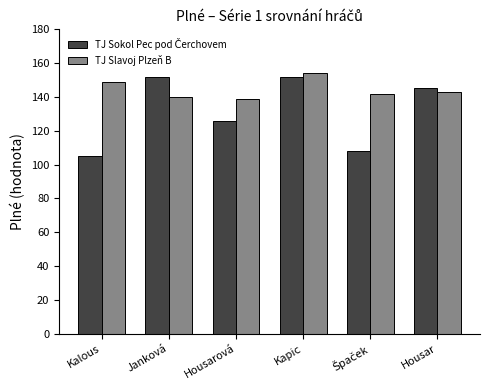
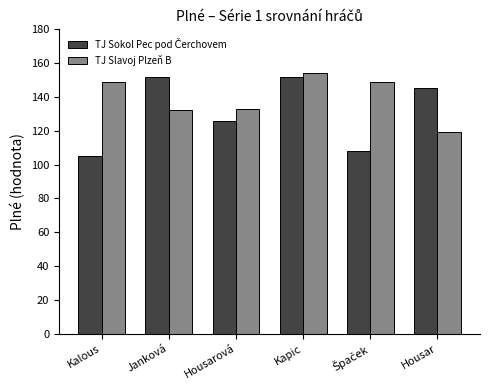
  {
    "TJ Sokol Pec pod Čerchovem": {
      "Kalous": 105,
      "Janková": 152,
      "Housarová": 126,
      "Kapic": 152,
      "Špaček": 108,
      "Housar": 145
    },
    "TJ Slavoj Plzeň B": {
      "Kalous": 149,
-     "Janková": 140,
-     "Housarová": 139,
+     "Janková": 132,
+     "Housarová": 133,
      "Kapic": 154,
-     "Špaček": 142,
-     "Housar": 143
+     "Špaček": 149,
+     "Housar": 119
    }
  }
